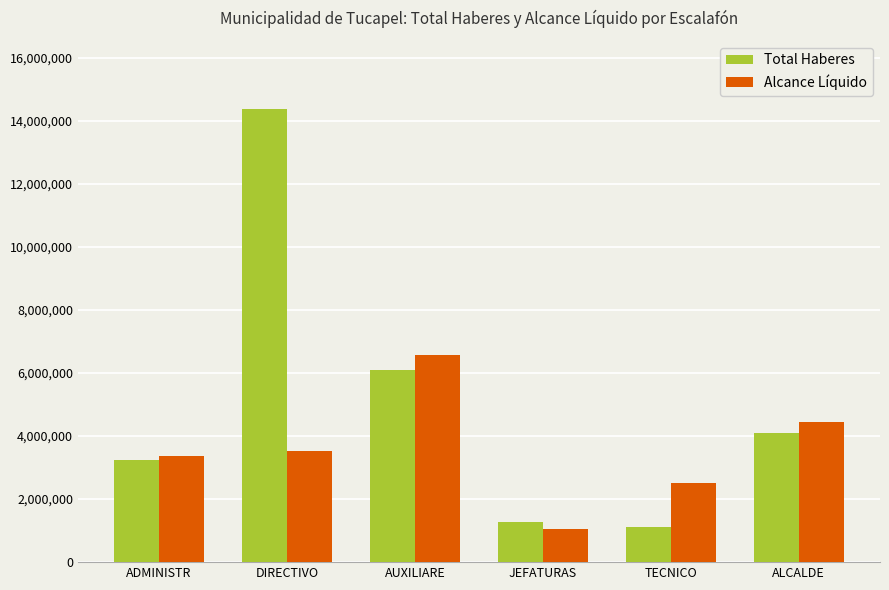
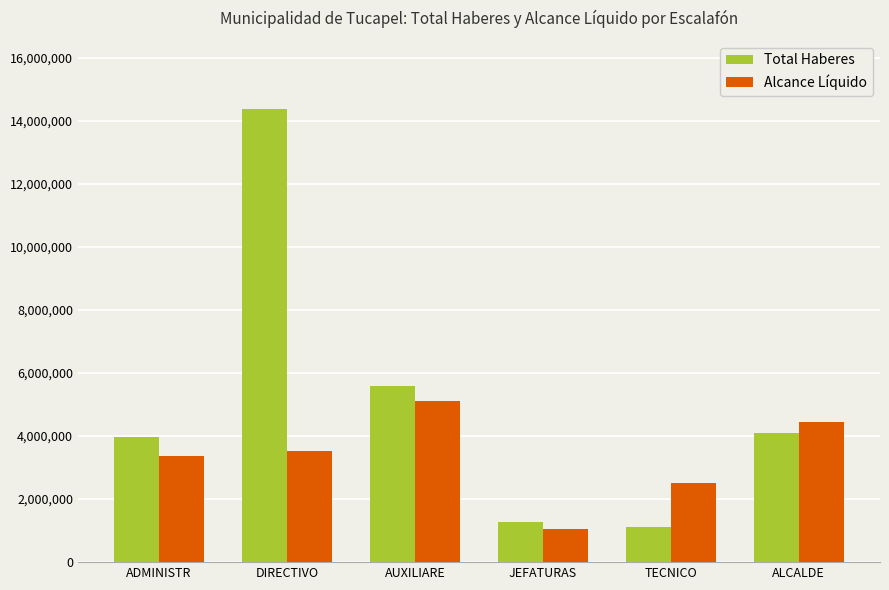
  {
    "Total Haberes": {
-     "ADMINISTR": "3,200,000",
+     "ADMINISTR": "4,000,000",
      "DIRECTIVO": "14,400,000",
-     "AUXILIARE": "6,100,000",
+     "AUXILIARE": "5,600,000",
      "JEFATURAS": "1,300,000",
      "TECNICO": "1,100,000",
      "ALCALDE": "4,100,000"
    },
    "Alcance Líquido": {
      "ADMINISTR": "3,400,000",
      "DIRECTIVO": "3,500,000",
-     "AUXILIARE": "6,600,000",
+     "AUXILIARE": "5,100,000",
      "JEFATURAS": "1,000,000",
      "TECNICO": "2,500,000",
      "ALCALDE": "4,400,000"
    }
  }
